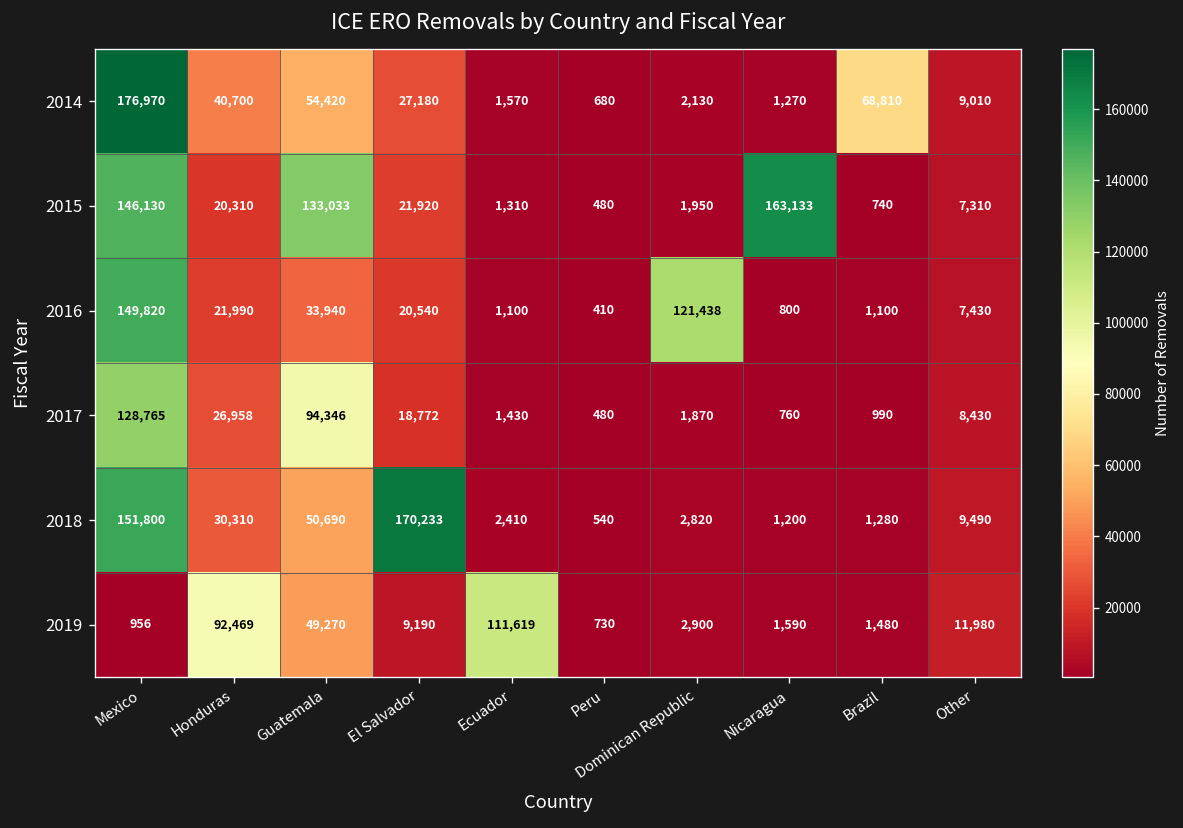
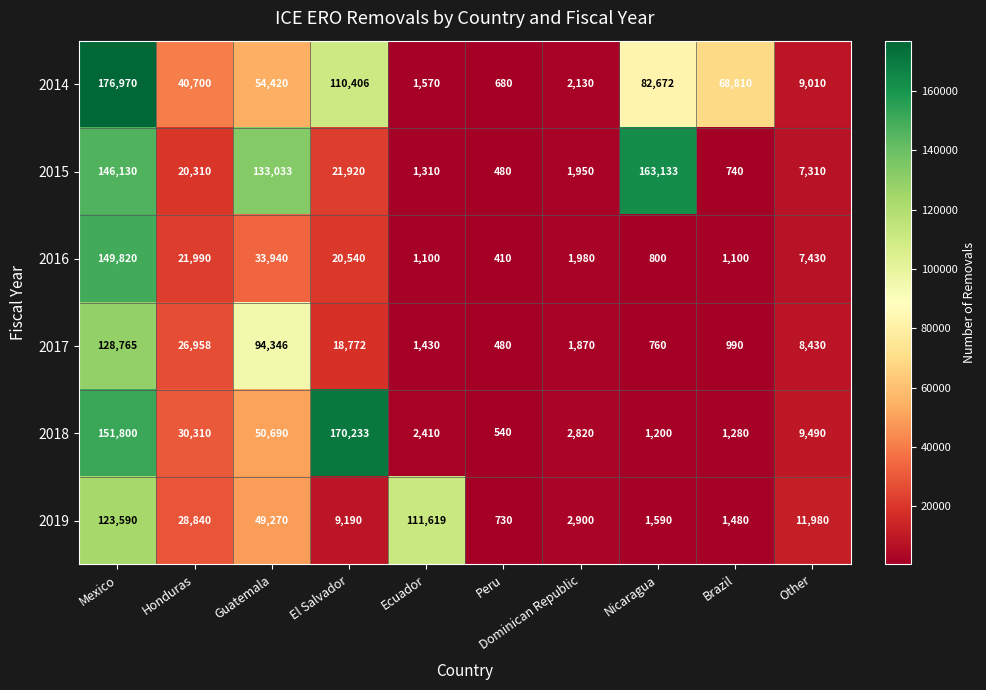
  {
    "2014": {
      "Mexico": "176,970",
      "Honduras": "40,700",
      "Guatemala": "54,420",
-     "El Salvador": "27,180",
+     "El Salvador": "110,406",
      "Ecuador": "1,570",
      "Peru": "680",
      "Dominican Republic": "2,130",
-     "Nicaragua": "1,270",
+     "Nicaragua": "82,672",
      "Brazil": "68,810",
      "Other": "9,010"
    },
    "2015": {
      "Mexico": "146,130",
      "Honduras": "20,310",
      "Guatemala": "133,033",
      "El Salvador": "21,920",
      "Ecuador": "1,310",
      "Peru": "480",
      "Dominican Republic": "1,950",
      "Nicaragua": "163,133",
      "Brazil": "740",
      "Other": "7,310"
    },
    "2016": {
      "Mexico": "149,820",
      "Honduras": "21,990",
      "Guatemala": "33,940",
      "El Salvador": "20,540",
      "Ecuador": "1,100",
      "Peru": "410",
-     "Dominican Republic": "121,438",
+     "Dominican Republic": "1,980",
      "Nicaragua": "800",
      "Brazil": "1,100",
      "Other": "7,430"
    },
    "2017": {
      "Mexico": "128,765",
      "Honduras": "26,958",
      "Guatemala": "94,346",
      "El Salvador": "18,772",
      "Ecuador": "1,430",
      "Peru": "480",
      "Dominican Republic": "1,870",
      "Nicaragua": "760",
      "Brazil": "990",
      "Other": "8,430"
    },
    "2018": {
      "Mexico": "151,800",
      "Honduras": "30,310",
      "Guatemala": "50,690",
      "El Salvador": "170,233",
      "Ecuador": "2,410",
      "Peru": "540",
      "Dominican Republic": "2,820",
      "Nicaragua": "1,200",
      "Brazil": "1,280",
      "Other": "9,490"
    },
    "2019": {
-     "Mexico": "956",
-     "Honduras": "92,469",
+     "Mexico": "123,590",
+     "Honduras": "28,840",
      "Guatemala": "49,270",
      "El Salvador": "9,190",
      "Ecuador": "111,619",
      "Peru": "730",
      "Dominican Republic": "2,900",
      "Nicaragua": "1,590",
      "Brazil": "1,480",
      "Other": "11,980"
    }
  }
